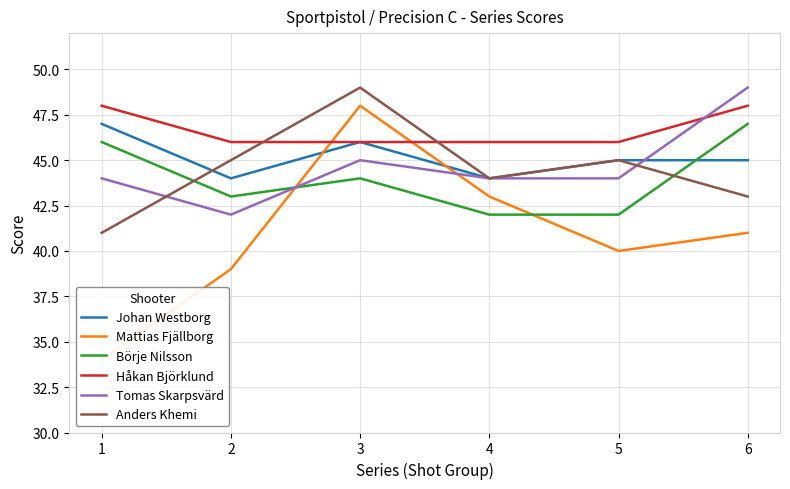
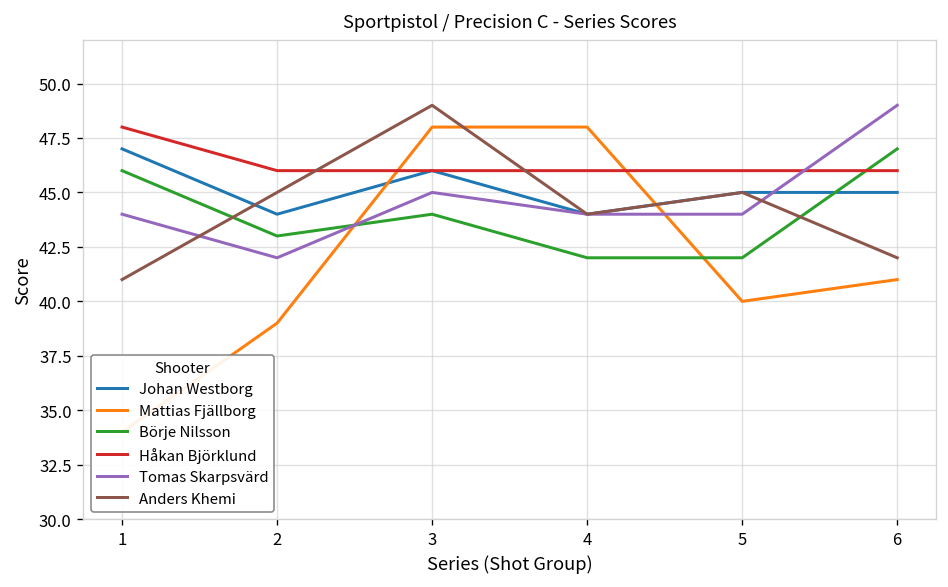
  {
    "Johan Westborg": {
      "1": 47,
      "2": 44,
      "6": 45
    },
    "Mattias Fjällborg": {
      "2": 39,
      "3": 48,
-     "4": 43,
+     "4": 48,
      "5": 40,
      "6": 41
    },
    "Börje Nilsson": {
      "1": 46,
      "2": 43,
      "3": 44,
      "4": 42,
      "5": 42,
      "6": 47
    },
    "Håkan Björklund": {
      "1": 48,
      "2": 46,
      "4": 46,
      "5": 46,
-     "6": 48
+     "6": 46
    },
    "Tomas Skarpsvärd": {
      "1": 44,
      "2": 42,
      "3": 45,
      "5": 44,
      "6": 49
    },
    "Anders Khemi": {
      "1": 41,
      "2": 45,
      "3": 49,
-     "6": 43
+     "6": 42
    }
  }
